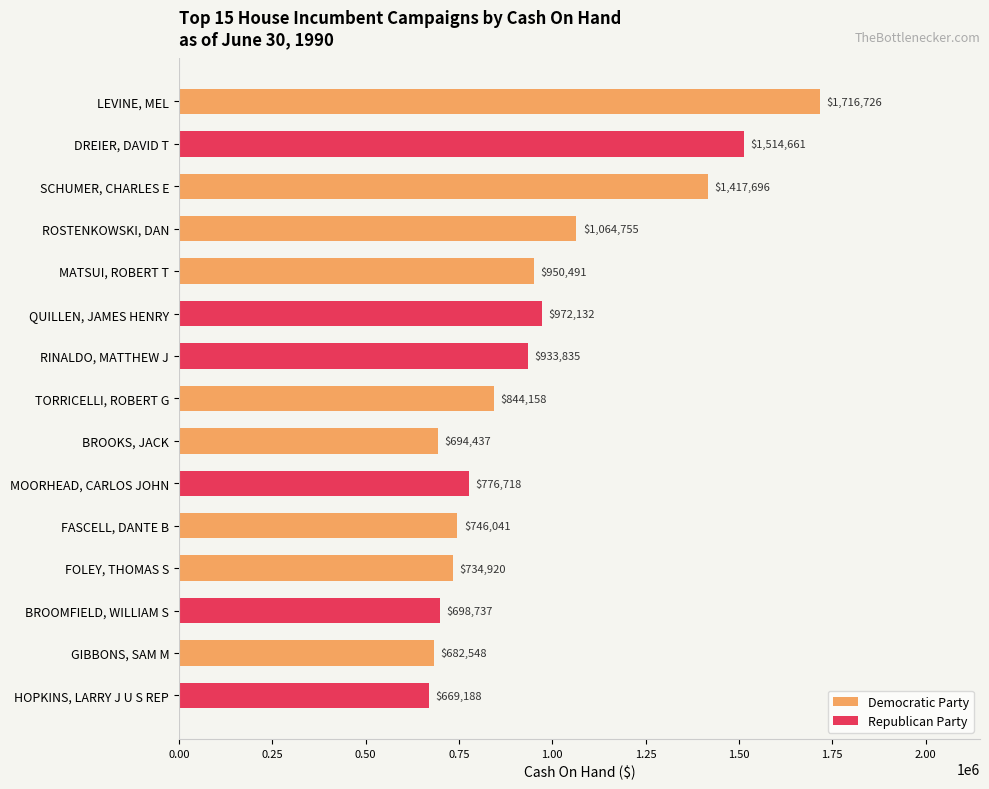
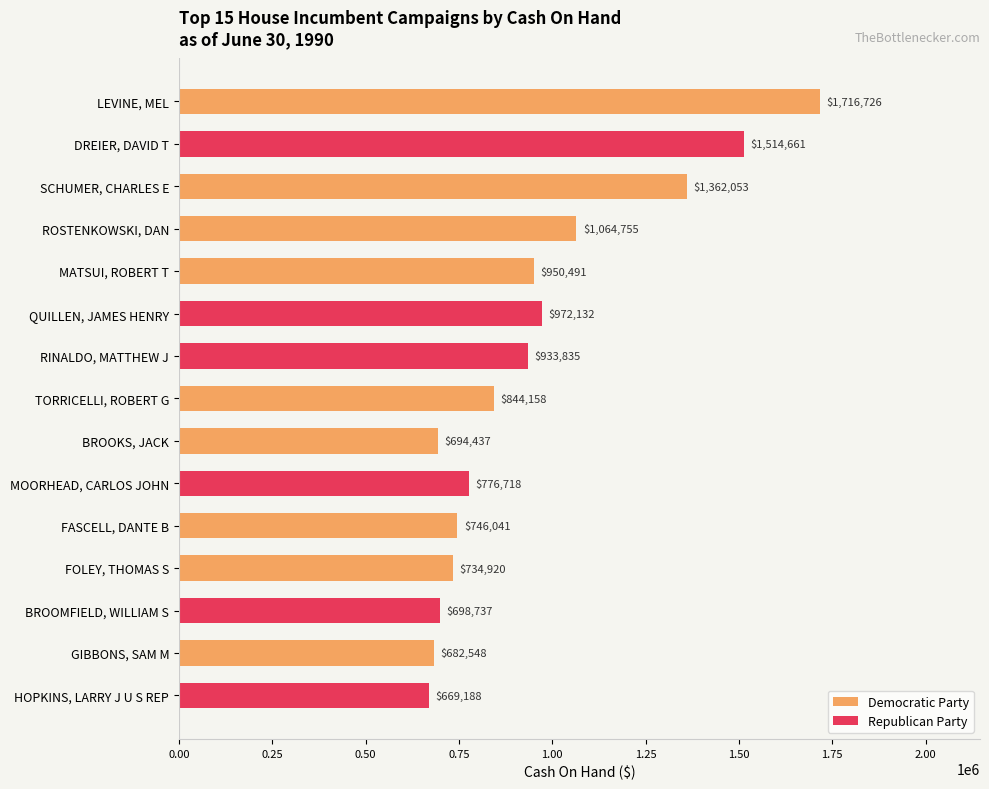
  {
    "LEVINE, MEL": "$1,716,726",
    "DREIER, DAVID T": "$1,514,661",
-   "SCHUMER, CHARLES E": "$1,417,696",
+   "SCHUMER, CHARLES E": "$1,362,053",
    "ROSTENKOWSKI, DAN": "$1,064,755",
    "MATSUI, ROBERT T": "$950,491",
    "QUILLEN, JAMES HENRY": "$972,132",
    "RINALDO, MATTHEW J": "$933,835",
    "TORRICELLI, ROBERT G": "$844,158",
    "BROOKS, JACK": "$694,437",
    "MOORHEAD, CARLOS JOHN": "$776,718",
    "FASCELL, DANTE B": "$746,041",
    "FOLEY, THOMAS S": "$734,920",
    "BROOMFIELD, WILLIAM S": "$698,737",
    "GIBBONS, SAM M": "$682,548",
    "HOPKINS, LARRY J U S REP": "$669,188"
  }
